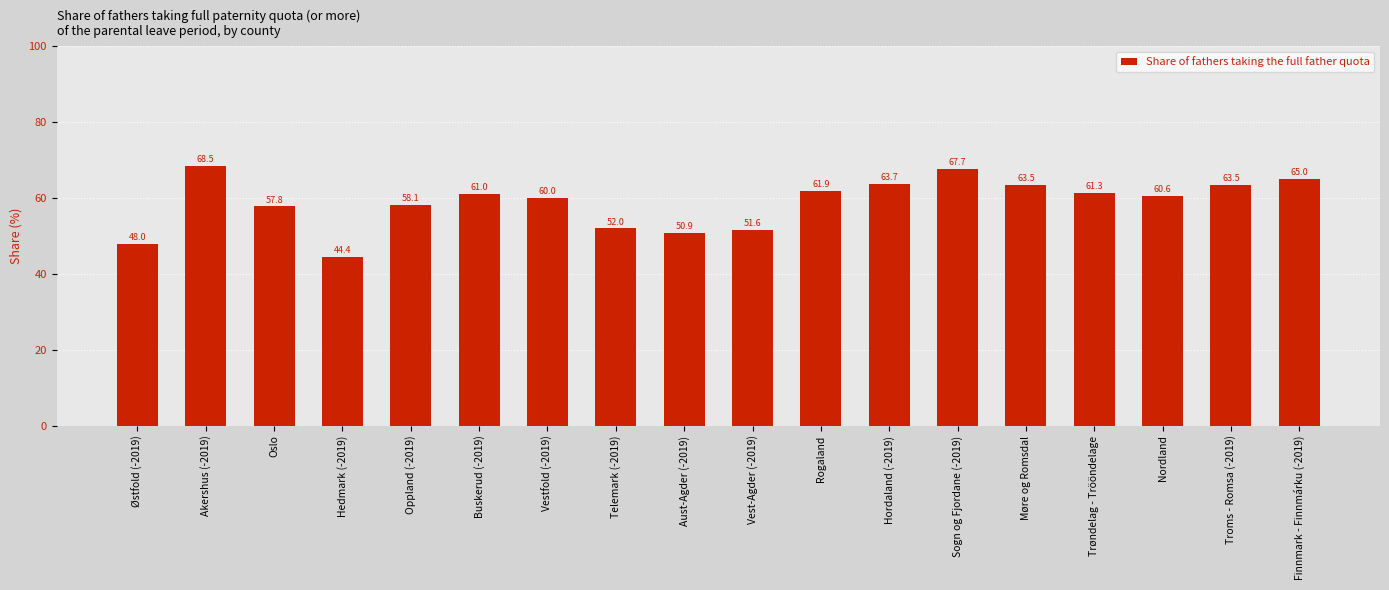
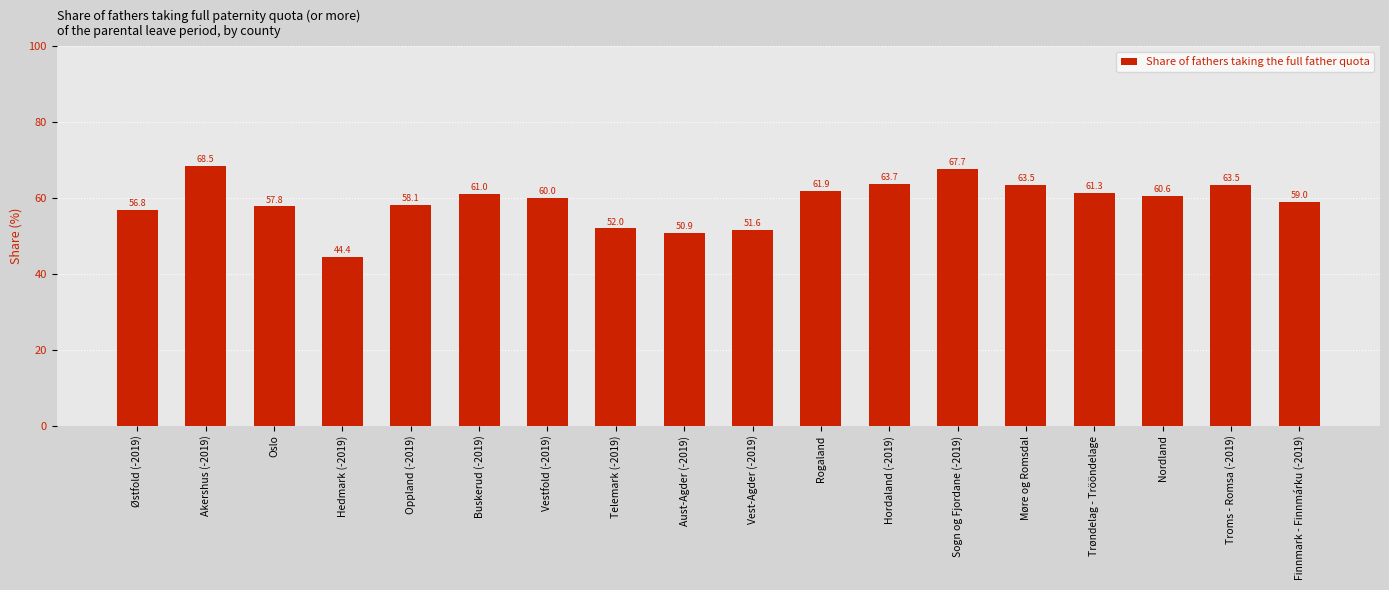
  {
-   "Østfold (-2019)": 48.0,
+   "Østfold (-2019)": 56.8,
    "Akershus (-2019)": 68.5,
    "Oslo": 57.8,
    "Hedmark (-2019)": 44.4,
    "Oppland (-2019)": 58.1,
    "Buskerud (-2019)": 61.0,
    "Vestfold (-2019)": 60.0,
    "Telemark (-2019)": 52.0,
    "Aust-Agder (-2019)": 50.9,
    "Vest-Agder (-2019)": 51.6,
    "Rogaland": 61.9,
    "Hordaland (-2019)": 63.7,
    "Sogn og Fjordane (-2019)": 67.7,
    "Møre og Romsdal": 63.5,
    "Trøndelag - Trööndelage": 61.3,
    "Nordland": 60.6,
    "Troms - Romsa (-2019)": 63.5,
-   "Finnmark - Finnmárku (-2019)": 65.0
+   "Finnmark - Finnmárku (-2019)": 59.0
  }
